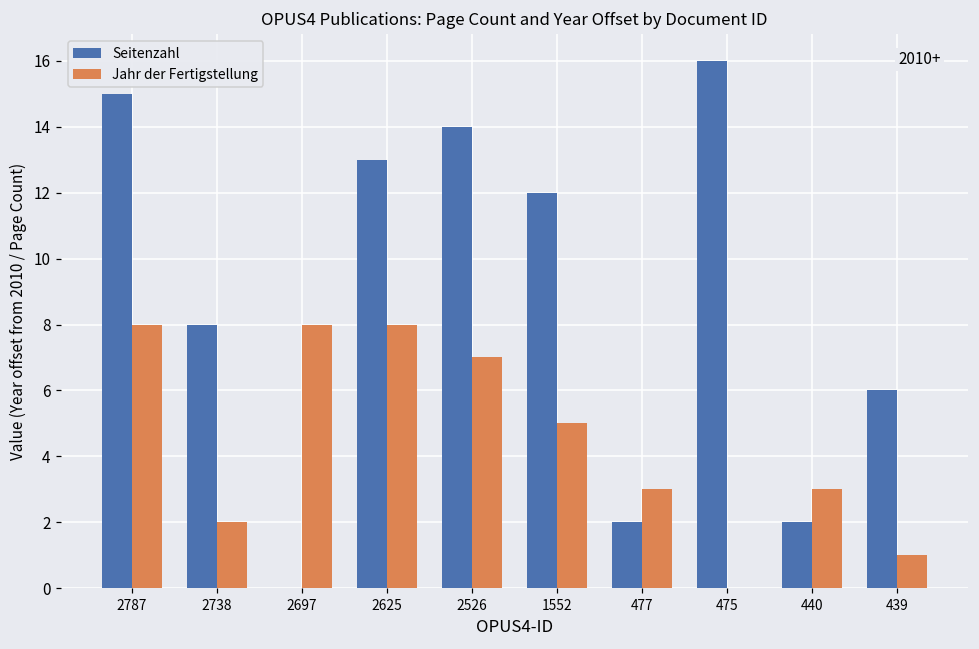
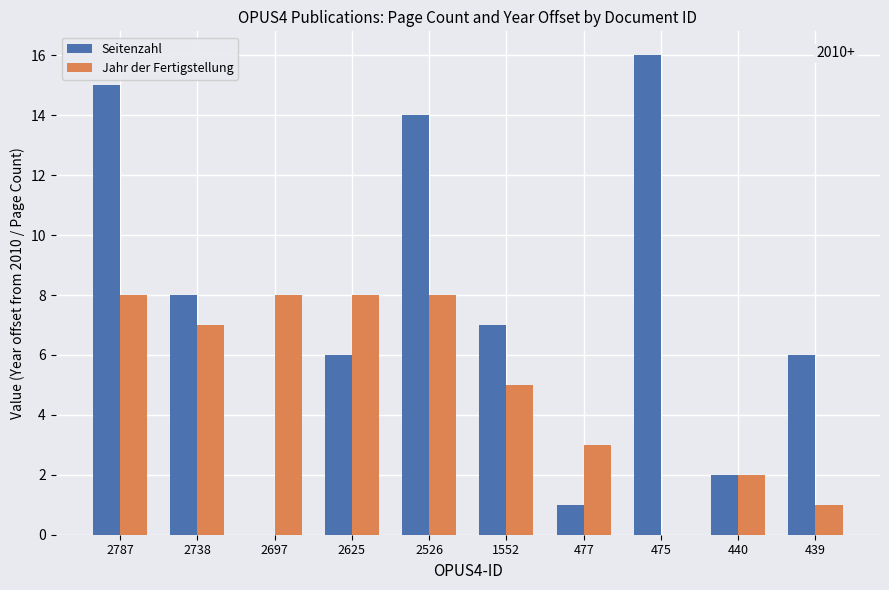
  {
    "Seitenzahl": {
      "2787": 15,
      "2738": 8,
      "2697": 0,
-     "2625": 13,
+     "2625": 6,
      "2526": 14,
-     "1552": 12,
-     "477": 2,
+     "1552": 7,
+     "477": 1,
      "475": 16,
      "440": 2,
      "439": 6
    },
    "Jahr der Fertigstellung": {
      "2787": 8.0,
-     "2738": 2.0,
+     "2738": 7.0,
      "2697": 8.0,
      "2625": 8.0,
-     "2526": 7.0,
+     "2526": 8.0,
      "1552": 5.0,
      "477": 3.0,
      "475": 0.0,
-     "440": 3.0,
+     "440": 2.0,
      "439": 1.0
    }
  }
